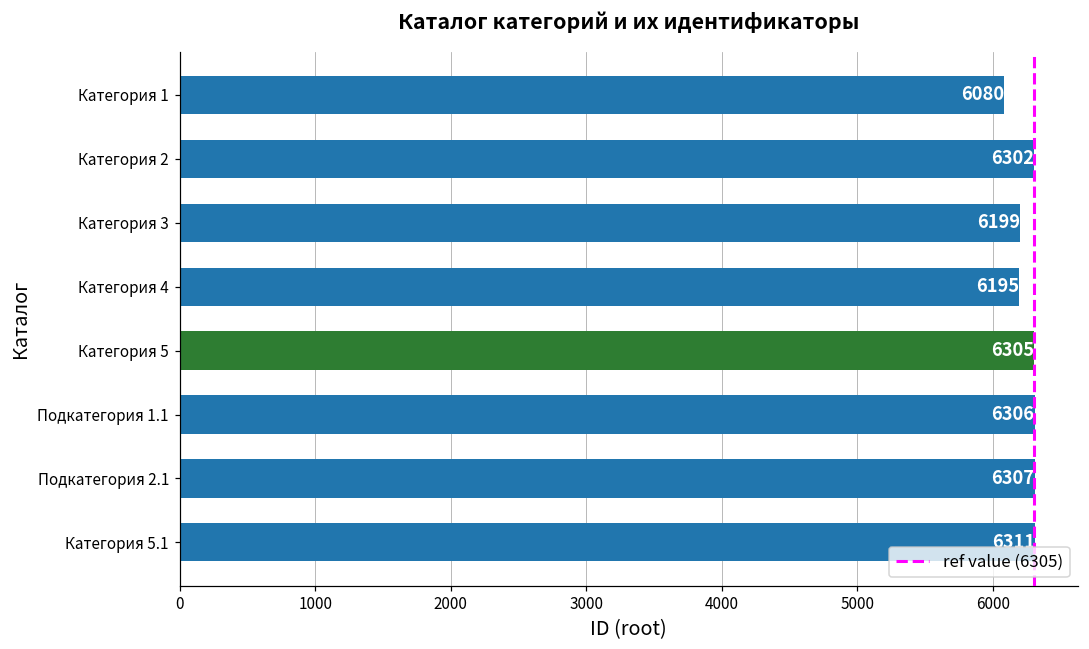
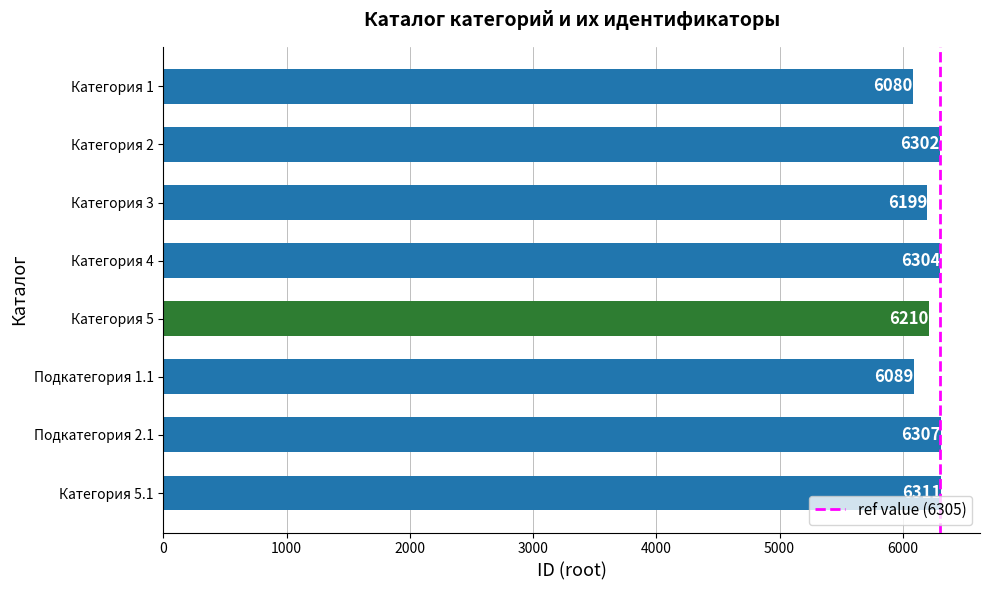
  {
    "Категория 1": 6080,
    "Категория 2": 6302,
    "Категория 3": 6199,
-   "Категория 4": 6195,
-   "Категория 5": 6305,
-   "Подкатегория 1.1": 6306,
+   "Категория 4": 6304,
+   "Категория 5": 6210,
+   "Подкатегория 1.1": 6089,
    "Подкатегория 2.1": 6307
  }
